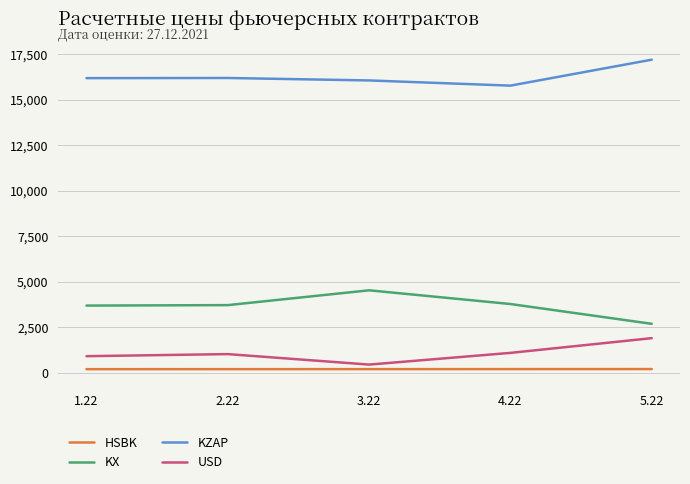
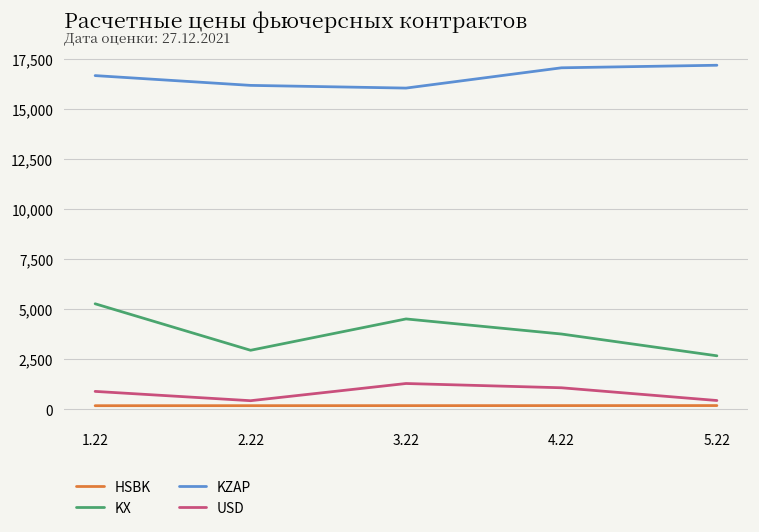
  {
    "HSBK": {
      "1.22": "200",
      "2.22": "200",
      "3.22": "200",
      "4.22": "200",
      "5.22": "200"
    },
    "KX": {
-     "1.22": "3,700",
-     "2.22": "3,700",
+     "1.22": "5,300",
+     "2.22": "3,000",
      "3.22": "4,500",
      "4.22": "3,800",
      "5.22": "2,700"
    },
    "KZAP": {
-     "1.22": "16,200",
+     "1.22": "16,700",
      "2.22": "16,200",
      "3.22": "16,100",
-     "4.22": "15,800",
+     "4.22": "17,100",
      "5.22": "17,200"
    },
    "USD": {
      "1.22": "900",
-     "2.22": "1,000",
-     "3.22": "400",
+     "2.22": "400",
+     "3.22": "1,300",
      "4.22": "1,100",
-     "5.22": "1,900"
+     "5.22": "400"
    }
  }
